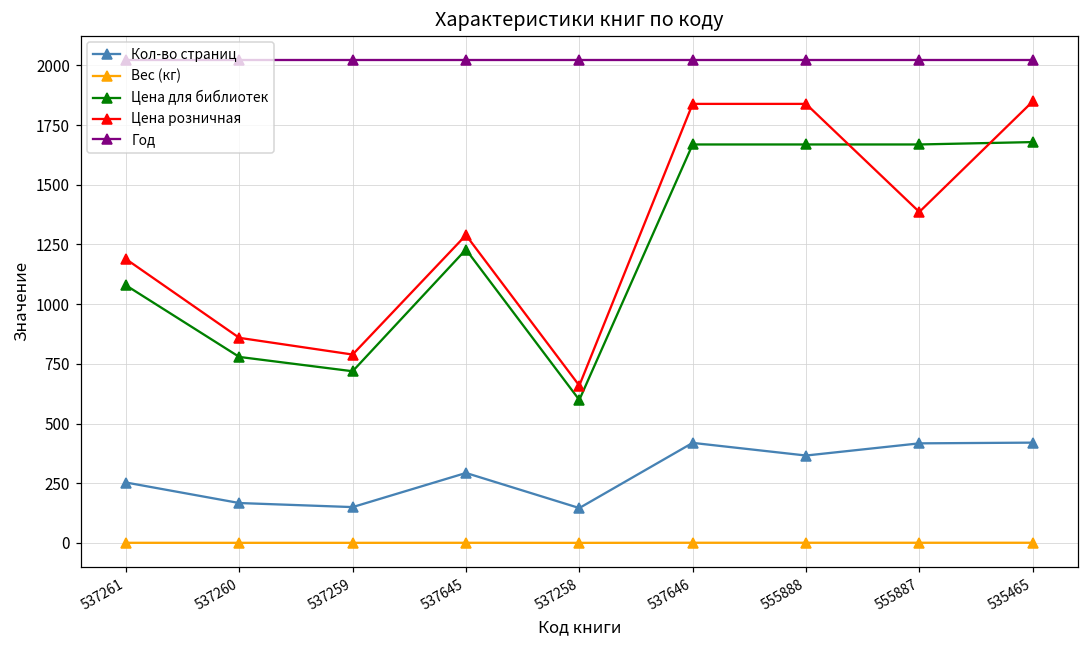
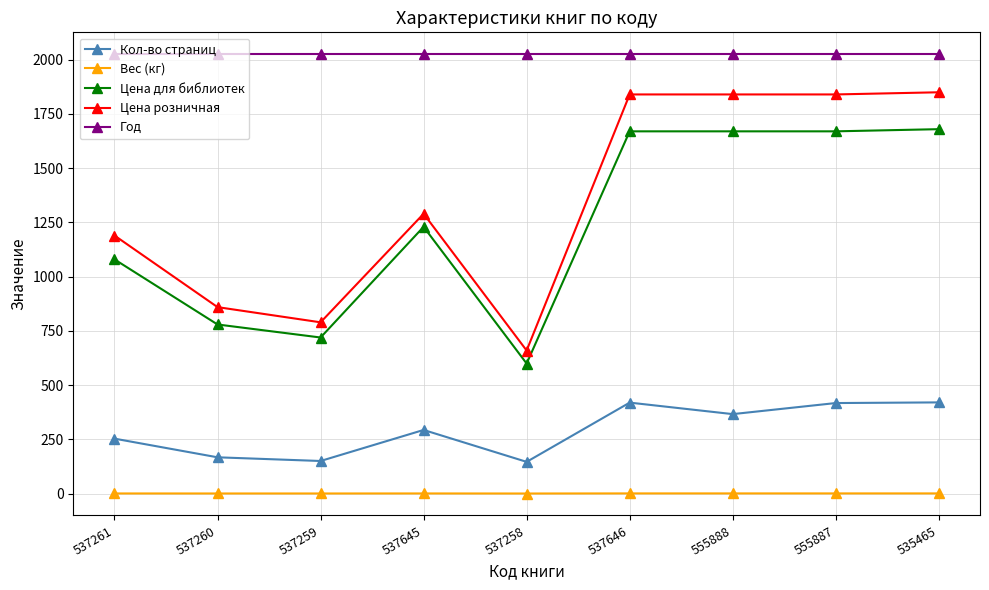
  {
    "Кол-во страниц": {
      "537261": 250,
      "537260": 170,
      "537259": 150,
      "537645": 290,
      "537258": 150,
      "537646": 420,
      "555888": 370,
      "555887": 420,
      "535465": 420
    },
    "Вес (кг)": {
      "537261": 0,
      "537260": 0,
      "537259": 0,
      "537645": 0,
      "537258": 0,
      "537646": 0,
      "555888": 0,
      "555887": 0,
      "535465": 0
    },
    "Цена для библиотек": {
      "537261": 1080,
      "537260": 780,
      "537259": 720,
      "537645": 1230,
      "537258": 600,
      "537646": 1670,
      "555888": 1670,
      "555887": 1670,
      "535465": 1680
    },
    "Цена розничная": {
      "537261": 1190,
      "537260": 860,
      "537259": 790,
      "537645": 1290,
      "537258": 660,
      "537646": 1840,
      "555888": 1840,
-     "555887": 1390,
+     "555887": 1840,
      "535465": 1850
    },
    "Год": {
      "537259": 2020,
      "537645": 2020,
      "537258": 2020,
      "537646": 2020,
      "555888": 2020,
      "555887": 2020,
      "535465": 2020
    }
  }
